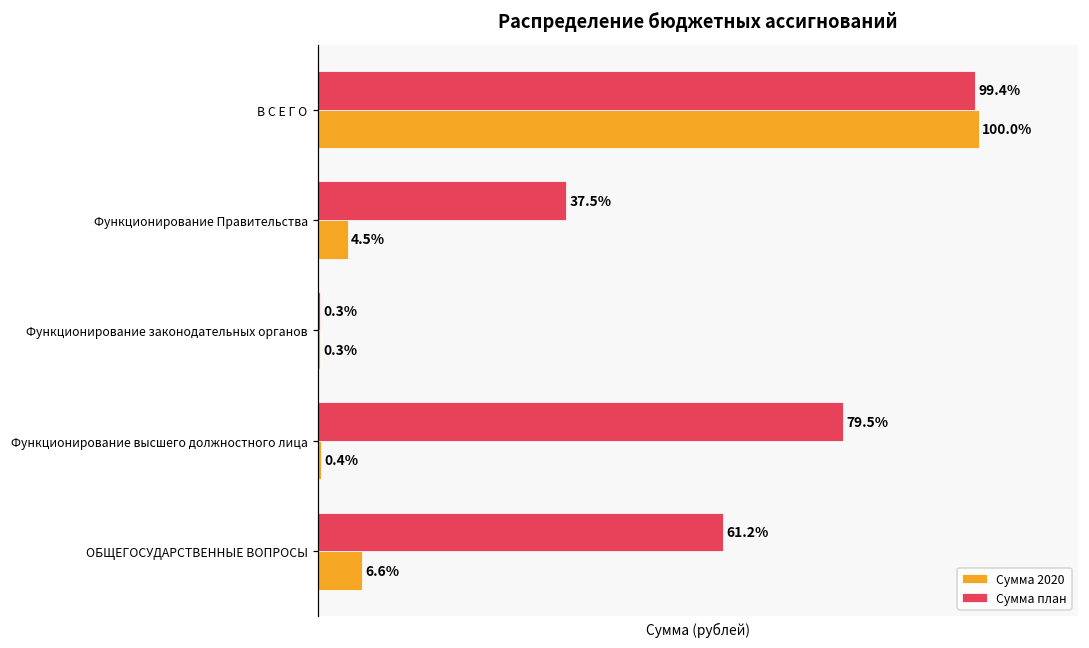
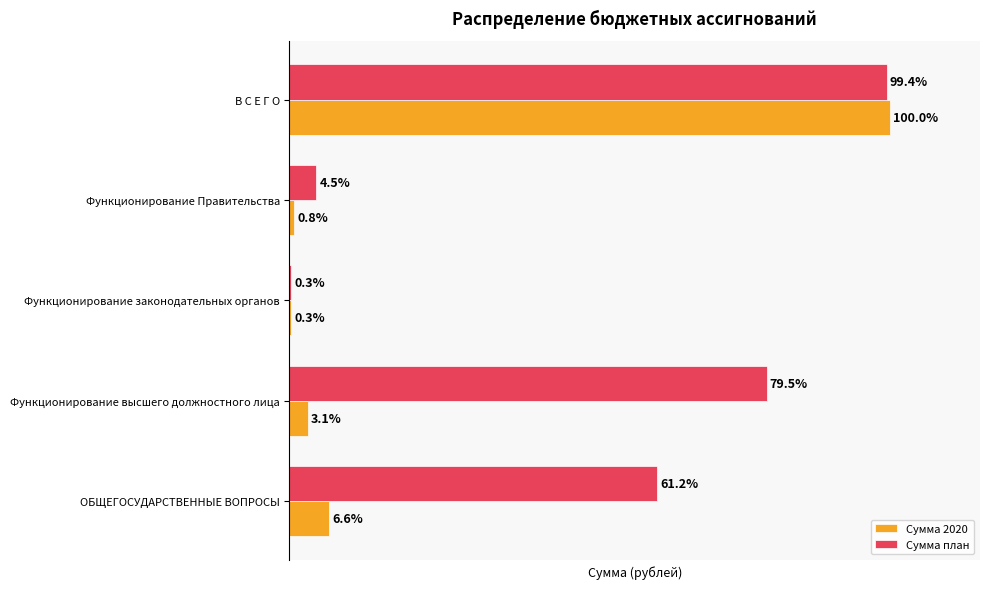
  {
    "Сумма 2020": {
      "В С Е Г О": "100.0%",
-     "Функционирование Правительства": "4.5%",
+     "Функционирование Правительства": "0.8%",
      "Функционирование законодательных органов": "0.3%",
-     "Функционирование высшего должностного лица": "0.4%",
+     "Функционирование высшего должностного лица": "3.1%",
      "ОБЩЕГОСУДАРСТВЕННЫЕ ВОПРОСЫ": "6.6%"
    },
    "Сумма план": {
      "В С Е Г О": "99.4%",
-     "Функционирование Правительства": "37.5%",
+     "Функционирование Правительства": "4.5%",
      "Функционирование законодательных органов": "0.3%",
      "Функционирование высшего должностного лица": "79.5%",
      "ОБЩЕГОСУДАРСТВЕННЫЕ ВОПРОСЫ": "61.2%"
    }
  }
